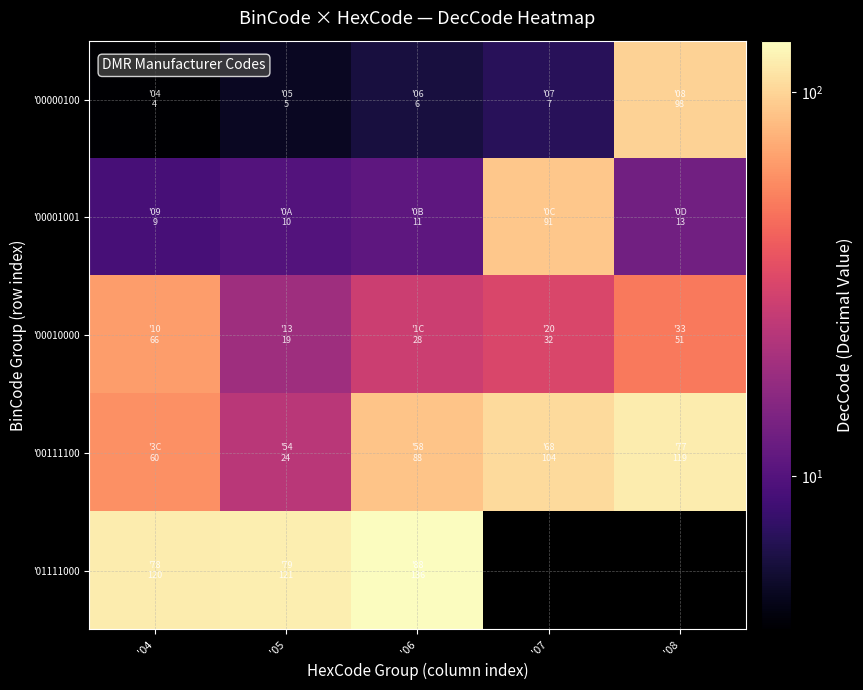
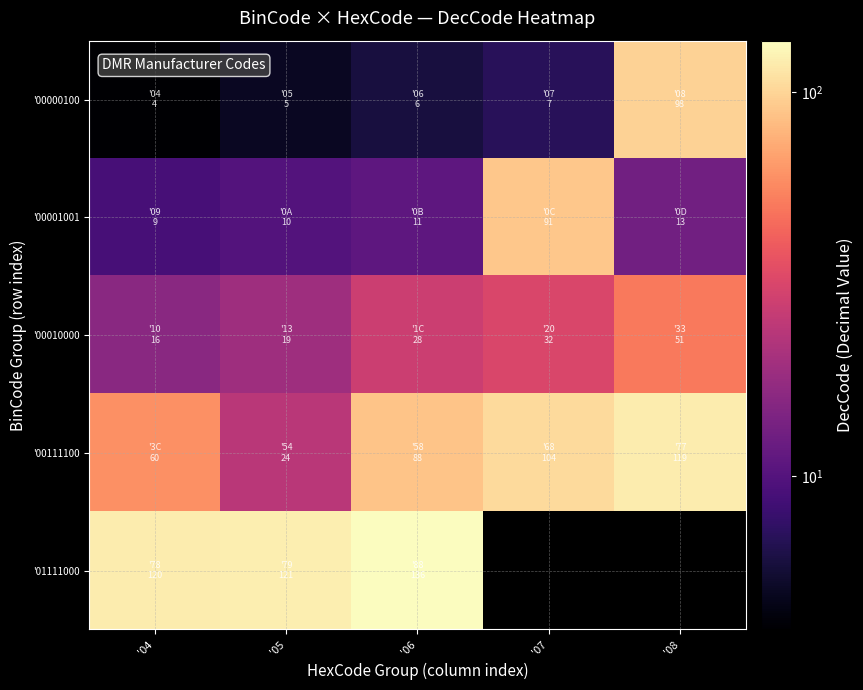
  {
    "'00010000": {
-     "'04": 66
+     "'04": 16
    }
  }
